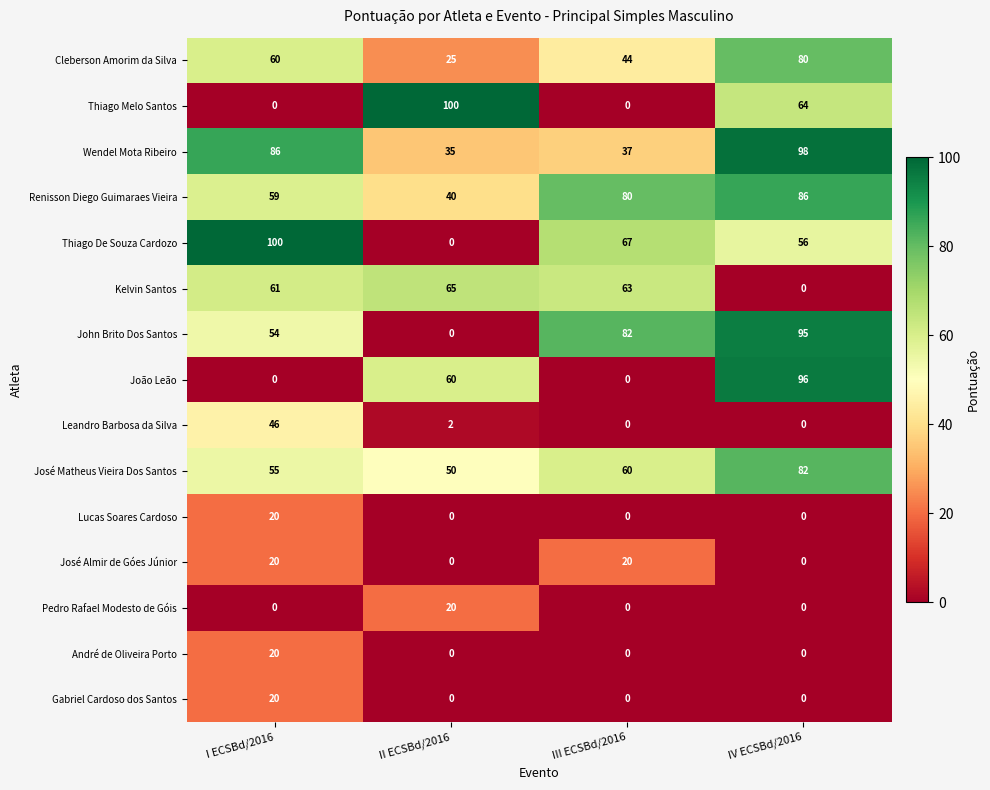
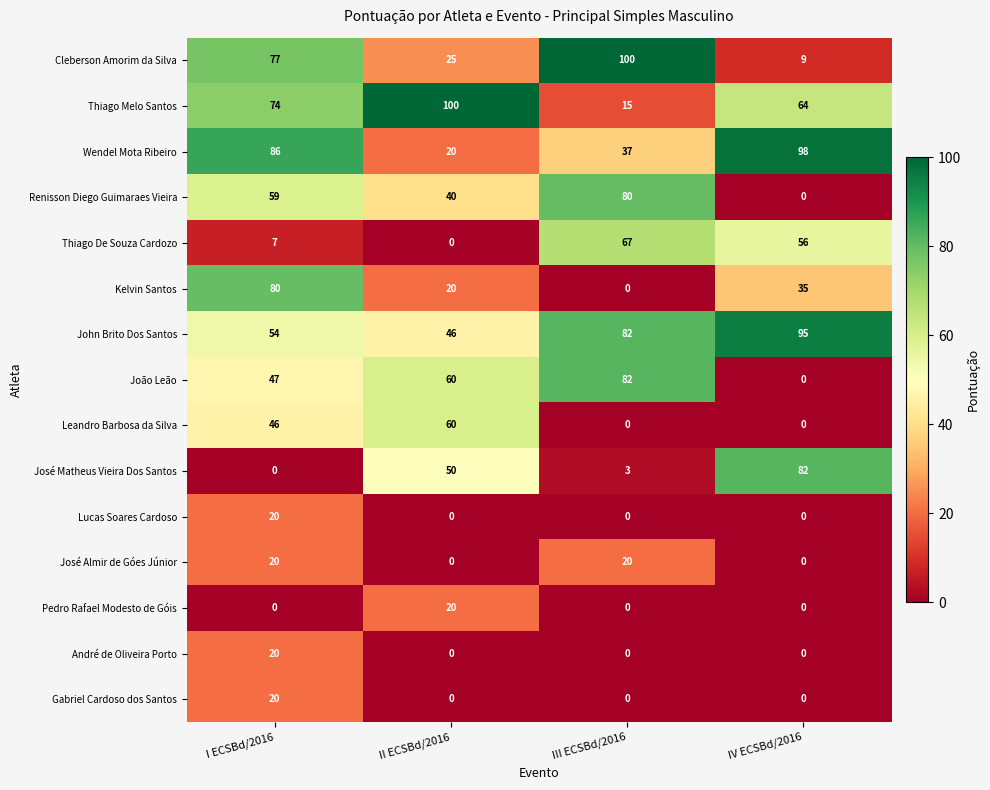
  {
    "Cleberson Amorim da Silva": {
-     "I ECSBd/2016": 60,
+     "I ECSBd/2016": 77,
      "II ECSBd/2016": 25,
-     "III ECSBd/2016": 44,
-     "IV ECSBd/2016": 80
+     "III ECSBd/2016": 100,
+     "IV ECSBd/2016": 9
    },
    "Thiago Melo Santos": {
-     "I ECSBd/2016": 0,
+     "I ECSBd/2016": 74,
      "II ECSBd/2016": 100,
-     "III ECSBd/2016": 0,
+     "III ECSBd/2016": 15,
      "IV ECSBd/2016": 64
    },
    "Wendel Mota Ribeiro": {
      "I ECSBd/2016": 86,
-     "II ECSBd/2016": 35,
+     "II ECSBd/2016": 20,
      "III ECSBd/2016": 37,
      "IV ECSBd/2016": 98
    },
    "Renisson Diego Guimaraes Vieira": {
      "I ECSBd/2016": 59,
      "II ECSBd/2016": 40,
      "III ECSBd/2016": 80,
-     "IV ECSBd/2016": 86
+     "IV ECSBd/2016": 0
    },
    "Thiago De Souza Cardozo": {
-     "I ECSBd/2016": 100,
+     "I ECSBd/2016": 7,
      "II ECSBd/2016": 0,
      "III ECSBd/2016": 67,
      "IV ECSBd/2016": 56
    },
    "Kelvin Santos": {
-     "I ECSBd/2016": 61,
-     "II ECSBd/2016": 65,
-     "III ECSBd/2016": 63,
-     "IV ECSBd/2016": 0
+     "I ECSBd/2016": 80,
+     "II ECSBd/2016": 20,
+     "III ECSBd/2016": 0,
+     "IV ECSBd/2016": 35
    },
    "John Brito Dos Santos": {
      "I ECSBd/2016": 54,
-     "II ECSBd/2016": 0,
+     "II ECSBd/2016": 46,
      "III ECSBd/2016": 82,
      "IV ECSBd/2016": 95
    },
    "João Leão": {
-     "I ECSBd/2016": 0,
+     "I ECSBd/2016": 47,
      "II ECSBd/2016": 60,
-     "III ECSBd/2016": 0,
-     "IV ECSBd/2016": 96
+     "III ECSBd/2016": 82,
+     "IV ECSBd/2016": 0
    },
    "Leandro Barbosa da Silva": {
      "I ECSBd/2016": 46,
-     "II ECSBd/2016": 2,
+     "II ECSBd/2016": 60,
      "III ECSBd/2016": 0,
      "IV ECSBd/2016": 0
    },
    "José Matheus Vieira Dos Santos": {
-     "I ECSBd/2016": 55,
+     "I ECSBd/2016": 0,
      "II ECSBd/2016": 50,
-     "III ECSBd/2016": 60,
+     "III ECSBd/2016": 3,
      "IV ECSBd/2016": 82
    },
    "Lucas Soares Cardoso": {
      "I ECSBd/2016": 20,
      "II ECSBd/2016": 0,
      "III ECSBd/2016": 0,
      "IV ECSBd/2016": 0
    },
    "José Almir de Góes Júnior": {
      "I ECSBd/2016": 20,
      "II ECSBd/2016": 0,
      "III ECSBd/2016": 20,
      "IV ECSBd/2016": 0
    },
    "Pedro Rafael Modesto de Góis": {
      "I ECSBd/2016": 0,
      "II ECSBd/2016": 20,
      "III ECSBd/2016": 0,
      "IV ECSBd/2016": 0
    },
    "André de Oliveira Porto": {
      "I ECSBd/2016": 20,
      "II ECSBd/2016": 0,
      "III ECSBd/2016": 0,
      "IV ECSBd/2016": 0
    },
    "Gabriel Cardoso dos Santos": {
      "I ECSBd/2016": 20,
      "II ECSBd/2016": 0,
      "III ECSBd/2016": 0,
      "IV ECSBd/2016": 0
    }
  }
